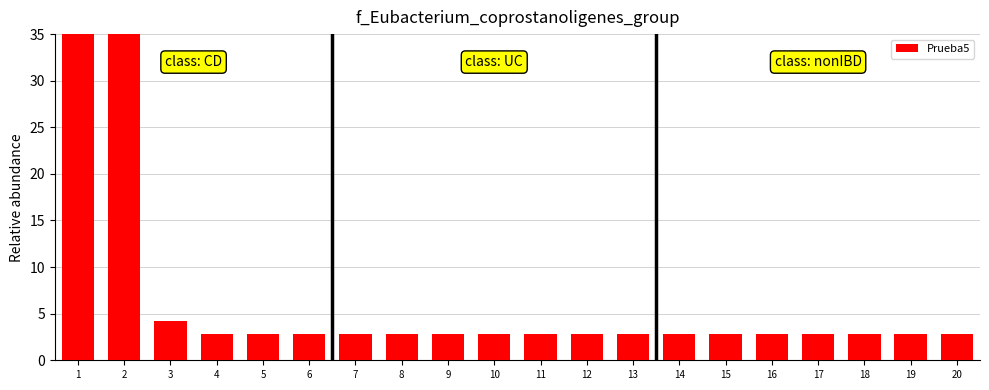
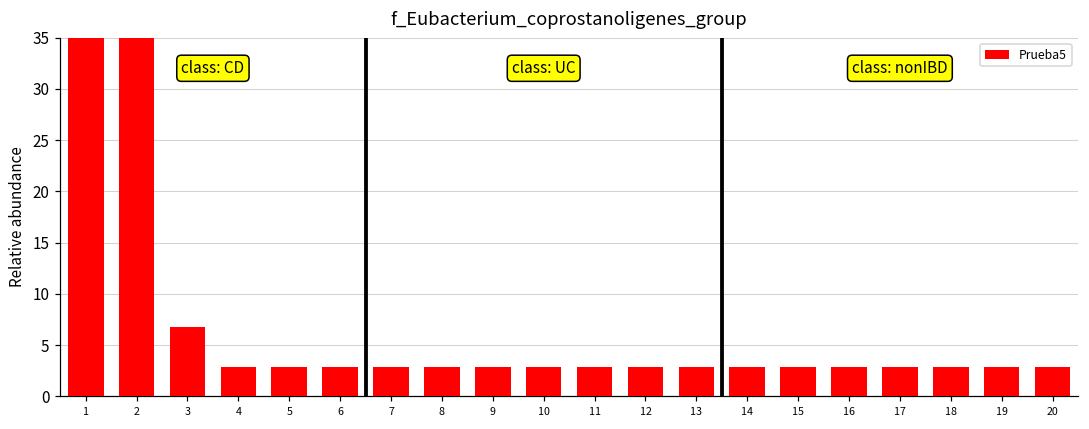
  {
    "1": 35,
    "2": 35,
-   "3": 4,
+   "3": 7,
    "4": 3,
    "5": 3,
    "6": 3,
    "7": 3,
    "8": 3,
    "9": 3,
    "10": 3,
    "11": 3,
    "12": 3,
    "13": 3,
    "14": 3,
    "15": 3,
    "16": 3,
    "17": 3,
    "18": 3,
    "19": 3,
    "20": 3
  }
